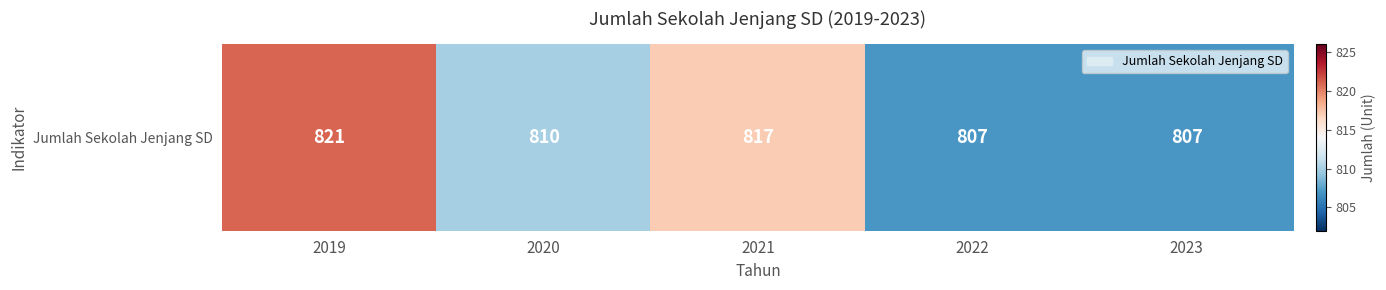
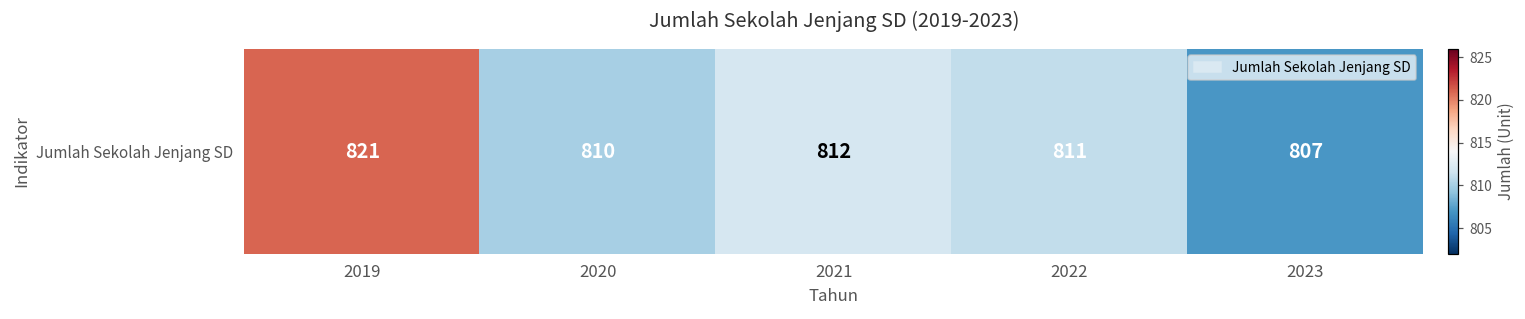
  {
    "Jumlah Sekolah Jenjang SD": {
      "2019": 821,
      "2020": 810,
-     "2021": 817,
-     "2022": 807,
+     "2021": 812,
+     "2022": 811,
      "2023": 807
    }
  }
